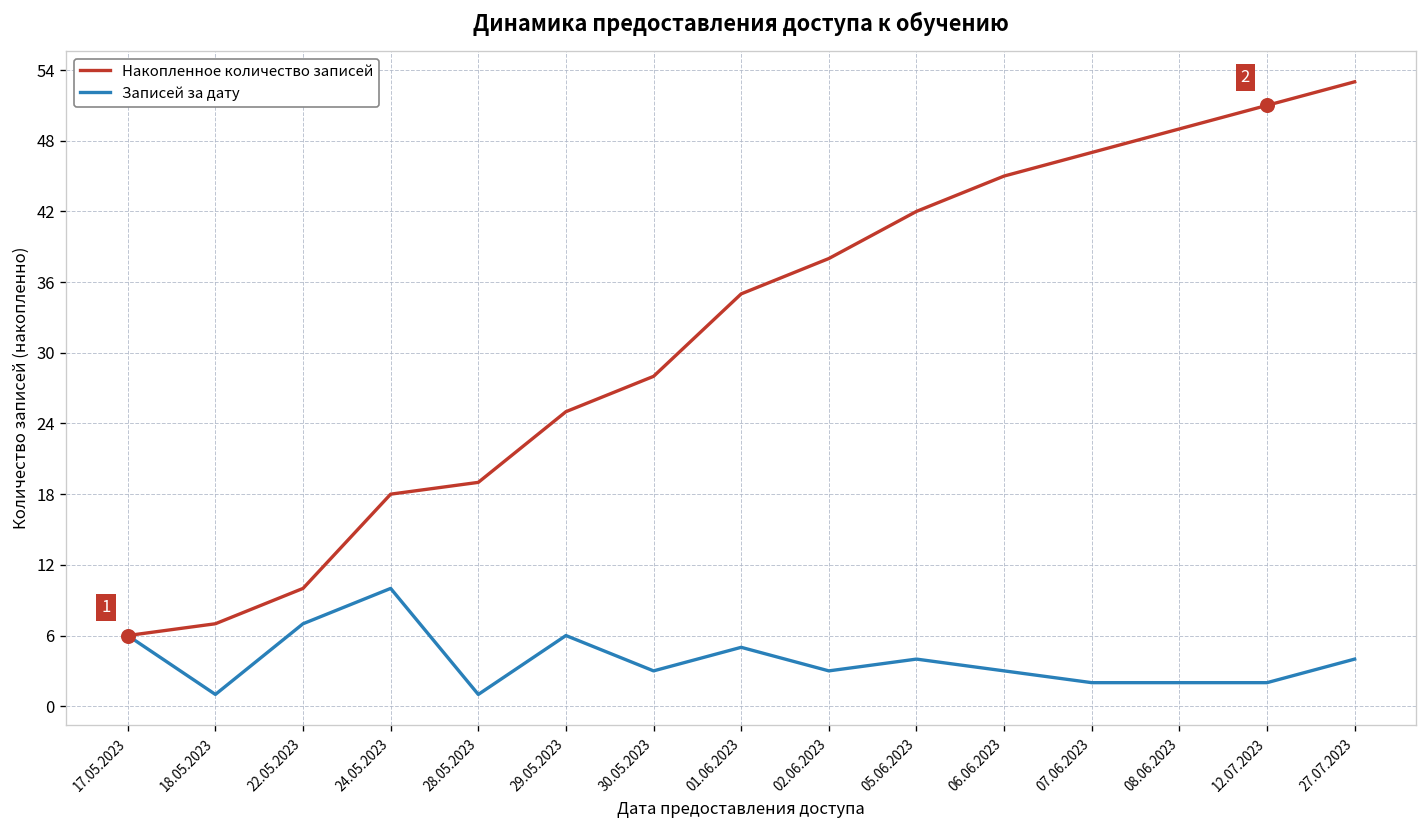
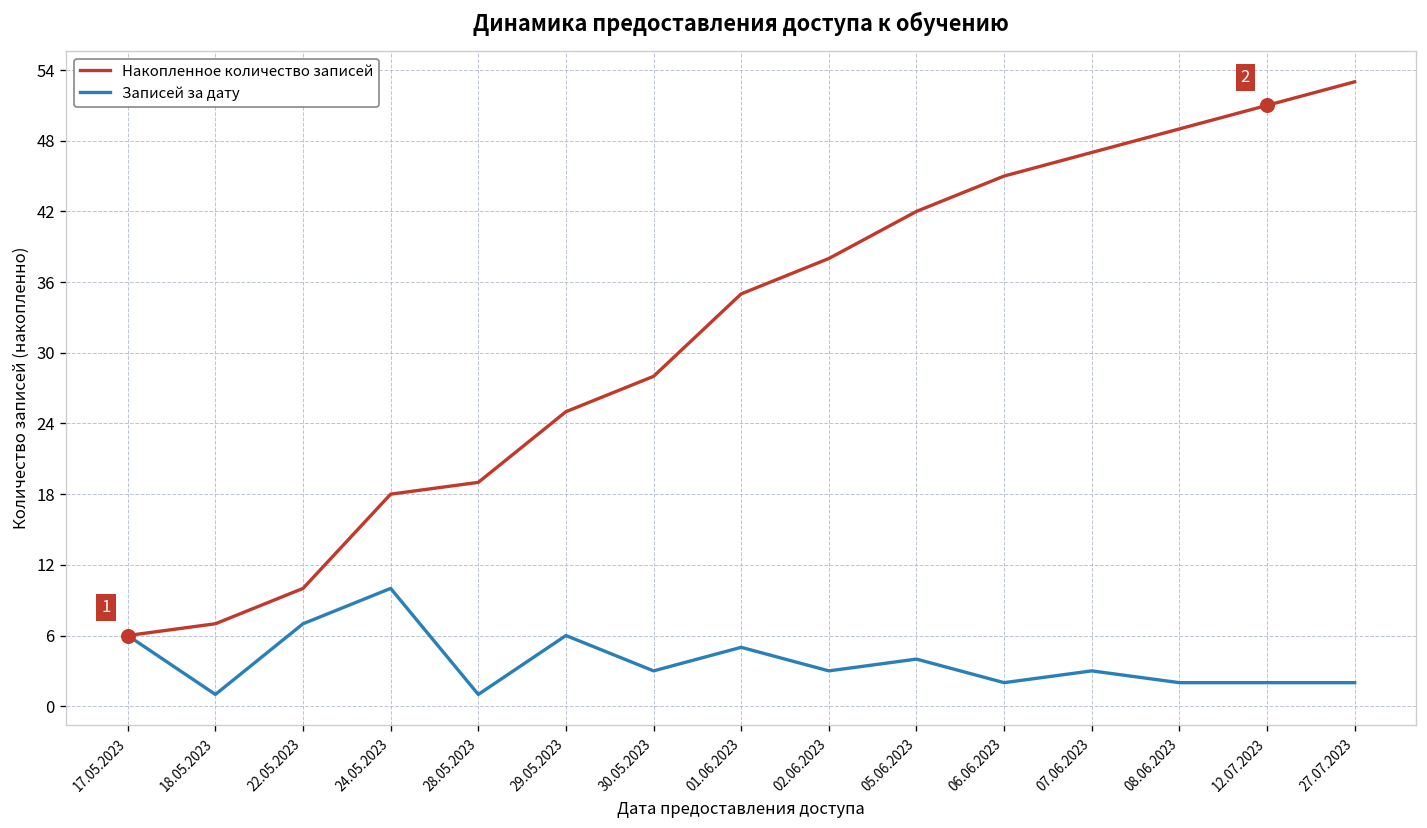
  {
    "Записей за дату": {
      "18.05.2023": 1,
      "22.05.2023": 7,
      "24.05.2023": 10,
      "28.05.2023": 1,
      "29.05.2023": 6,
      "30.05.2023": 3,
      "01.06.2023": 5,
      "02.06.2023": 3,
      "05.06.2023": 4,
-     "06.06.2023": 3,
-     "07.06.2023": 2,
+     "06.06.2023": 2,
+     "07.06.2023": 3,
      "08.06.2023": 2,
      "12.07.2023": 2,
-     "27.07.2023": 4
+     "27.07.2023": 2
    }
  }
